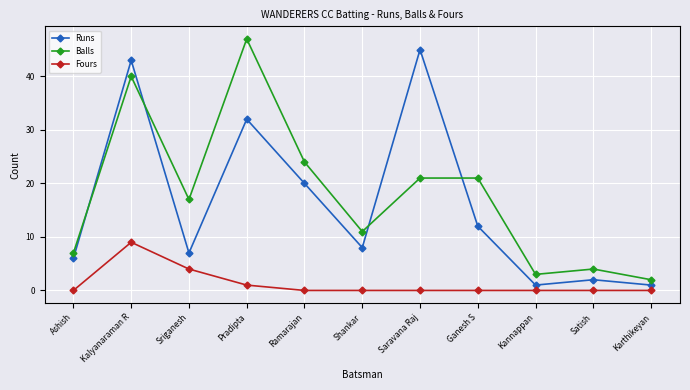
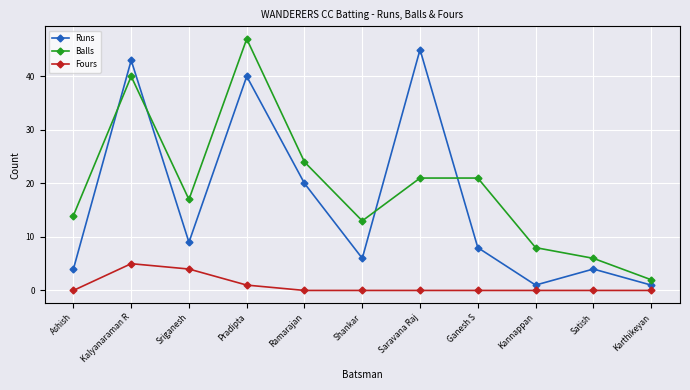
  {
    "Runs": {
-     "Ashish": 6,
+     "Ashish": 4,
      "Kalyanaraman R": 43,
-     "Sriganesh": 7,
-     "Pradipta": 32,
+     "Sriganesh": 9,
+     "Pradipta": 40,
      "Ramarajan": 20,
-     "Shankar": 8,
+     "Shankar": 6,
      "Saravana Raj": 45,
-     "Ganesh S": 12,
+     "Ganesh S": 8,
      "Kannappan": 1,
-     "Satish": 2,
+     "Satish": 4,
      "Karthikeyan": 1
    },
    "Balls": {
-     "Ashish": 7,
+     "Ashish": 14,
      "Kalyanaraman R": 40,
      "Sriganesh": 17,
      "Pradipta": 47,
      "Ramarajan": 24,
-     "Shankar": 11,
+     "Shankar": 13,
      "Saravana Raj": 21,
      "Ganesh S": 21,
-     "Kannappan": 3,
-     "Satish": 4,
+     "Kannappan": 8,
+     "Satish": 6,
      "Karthikeyan": 2
    },
    "Fours": {
      "Ashish": 0,
-     "Kalyanaraman R": 9,
+     "Kalyanaraman R": 5,
      "Sriganesh": 4,
      "Pradipta": 1,
      "Ramarajan": 0,
      "Shankar": 0,
      "Saravana Raj": 0,
      "Ganesh S": 0,
      "Kannappan": 0,
      "Satish": 0,
      "Karthikeyan": 0
    }
  }
